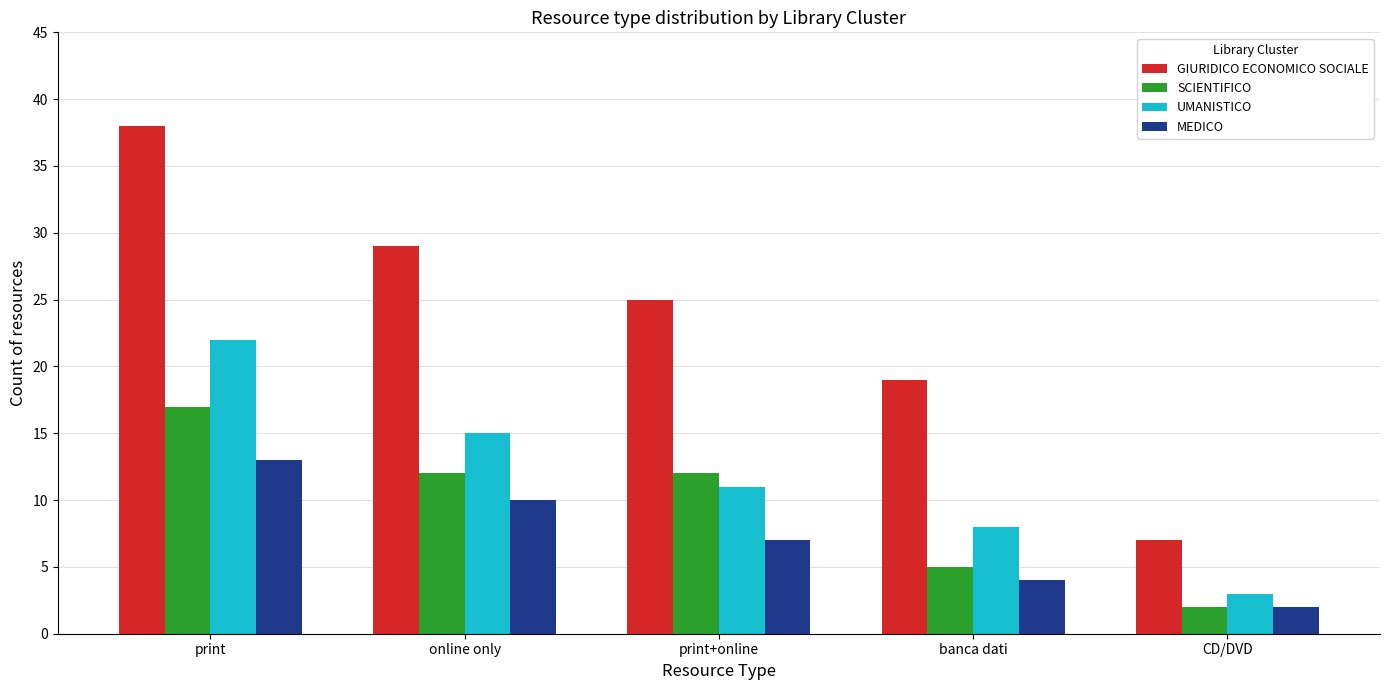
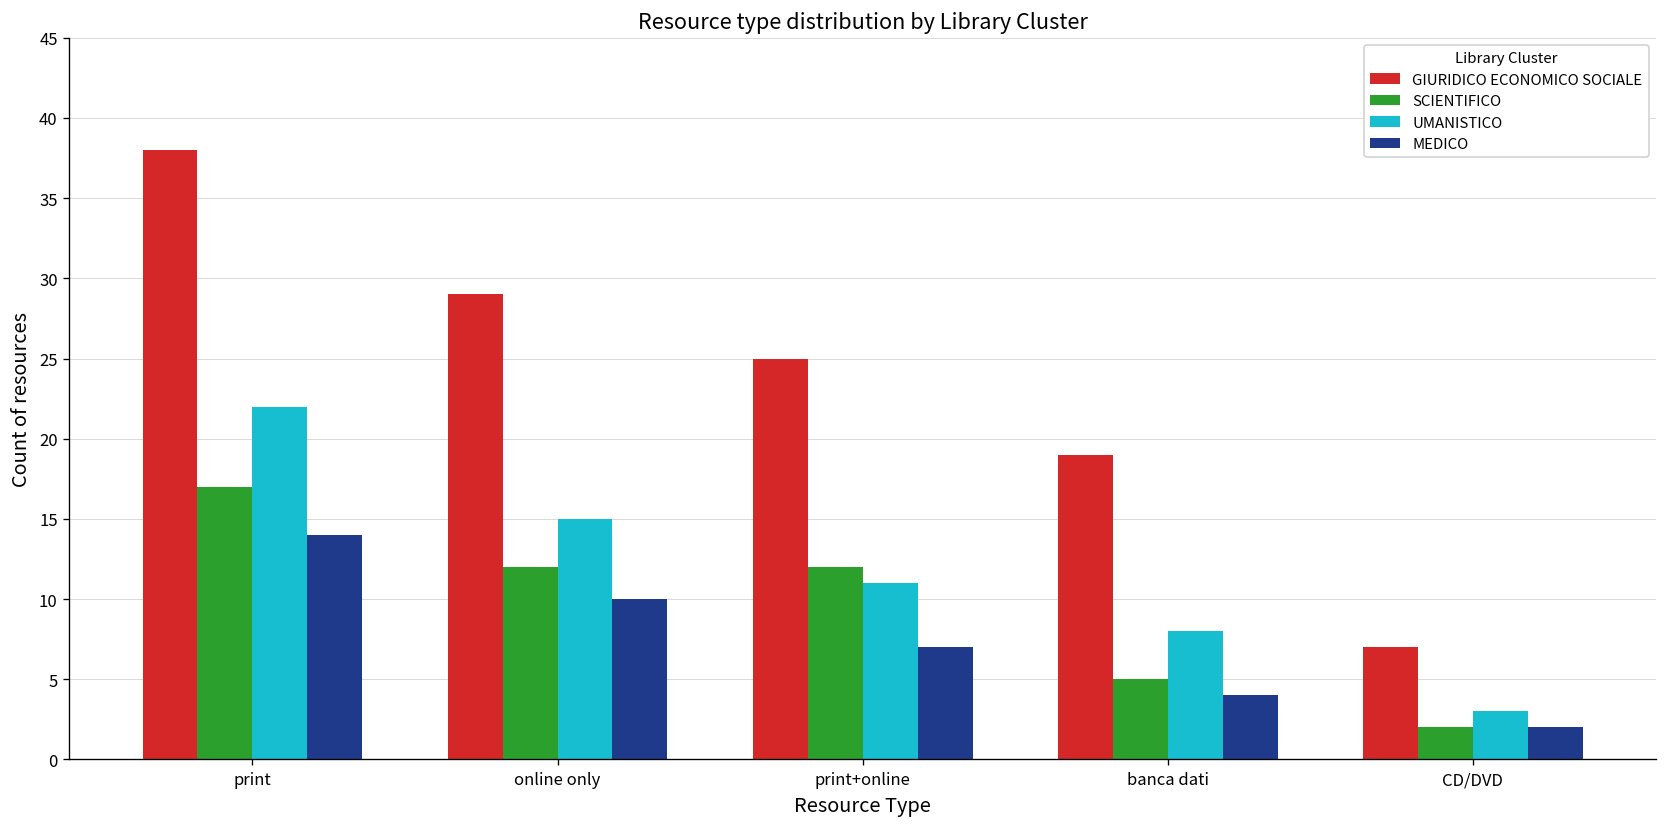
  {
    "GIURIDICO ECONOMICO SOCIALE": {
      "print": 38,
      "online only": 29,
      "print+online": 25,
      "banca dati": 19,
      "CD/DVD": 7
    },
    "SCIENTIFICO": {
      "print": 17,
      "online only": 12,
      "print+online": 12,
      "banca dati": 5,
      "CD/DVD": 2
    },
    "UMANISTICO": {
      "print": 22,
      "online only": 15,
      "print+online": 11,
      "banca dati": 8,
      "CD/DVD": 3
    },
    "MEDICO": {
-     "print": 13,
+     "print": 14,
      "online only": 10,
      "print+online": 7,
      "banca dati": 4,
      "CD/DVD": 2
    }
  }
